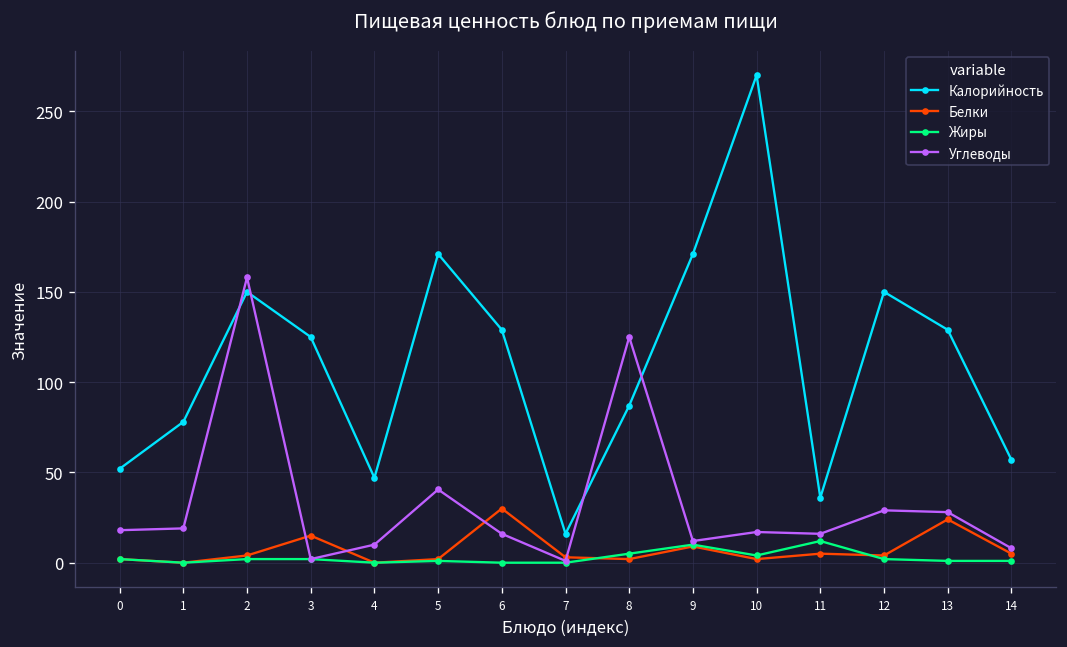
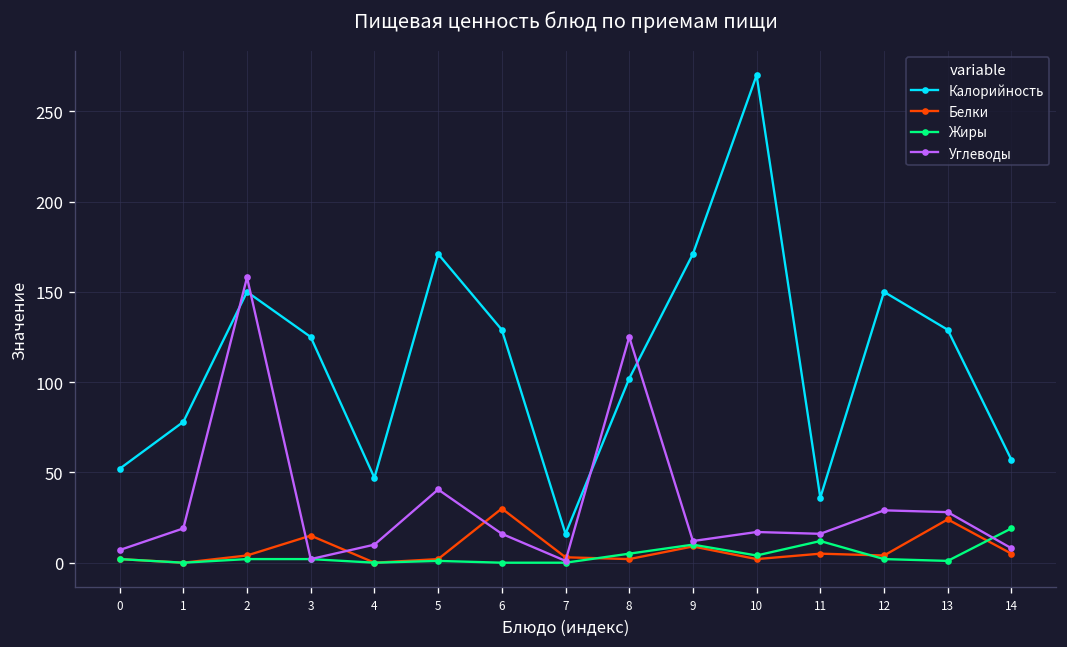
  {
    "Калорийность": {
      "0": 52,
      "1": 78,
      "2": 150,
      "3": 125,
      "4": 47,
      "5": 171,
      "6": 129,
      "7": 16,
-     "8": 87,
+     "8": 102,
      "9": 171,
      "10": 270,
      "11": 36,
      "12": 150,
      "13": 129,
      "14": 57
    },
    "Белки": {
      "2": 4,
      "3": 15,
      "6": 30,
      "7": 3,
      "8": 2,
      "10": 2,
      "11": 5,
      "12": 4,
      "13": 24,
      "14": 5
    },
    "Жиры": {
      "2": 2,
      "6": 0,
      "8": 5,
      "10": 4,
      "11": 12,
      "12": 2,
      "13": 1,
-     "14": 1
+     "14": 19
    },
    "Углеводы": {
-     "0": 18,
+     "0": 7,
      "1": 19,
      "2": 158,
      "4": 10,
      "5": 41,
      "6": 16,
      "8": 125,
      "9": 12,
      "10": 17,
      "11": 16,
      "12": 29,
      "13": 28,
      "14": 8
    }
  }
